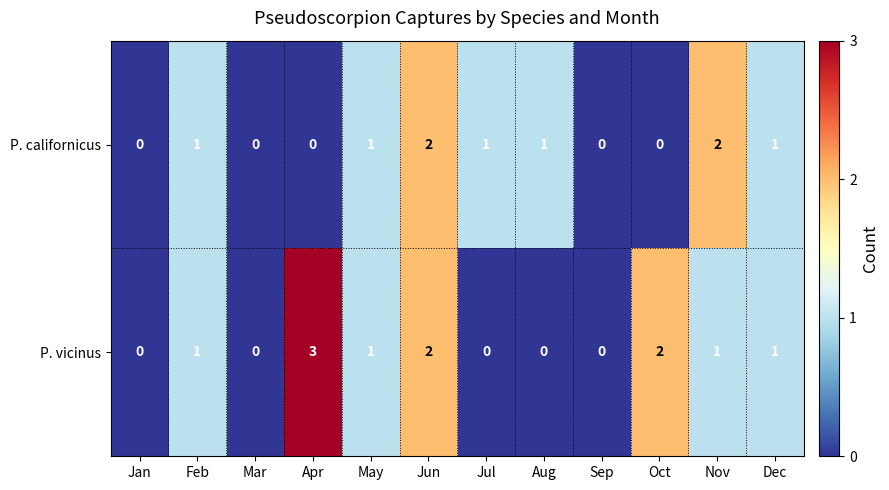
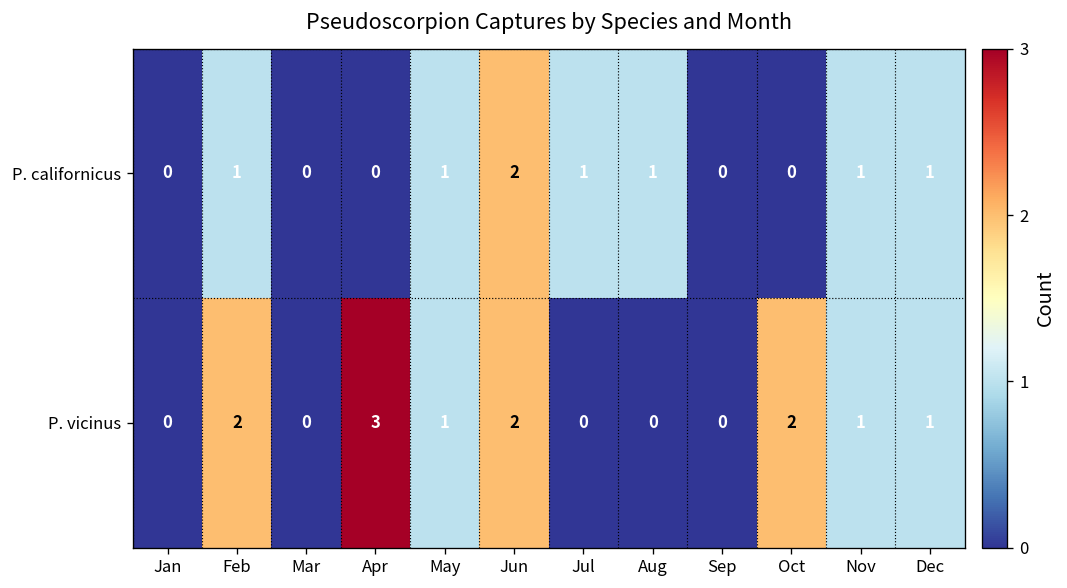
  {
    "P. californicus": {
      "Jan": 0,
      "Feb": 1,
      "Mar": 0,
      "Apr": 0,
      "May": 1,
      "Jun": 2,
      "Jul": 1,
      "Aug": 1,
      "Sep": 0,
      "Oct": 0,
-     "Nov": 2,
+     "Nov": 1,
      "Dec": 1
    },
    "P. vicinus": {
      "Jan": 0,
-     "Feb": 1,
+     "Feb": 2,
      "Mar": 0,
      "Apr": 3,
      "May": 1,
      "Jun": 2,
      "Jul": 0,
      "Aug": 0,
      "Sep": 0,
      "Oct": 2,
      "Nov": 1,
      "Dec": 1
    }
  }
